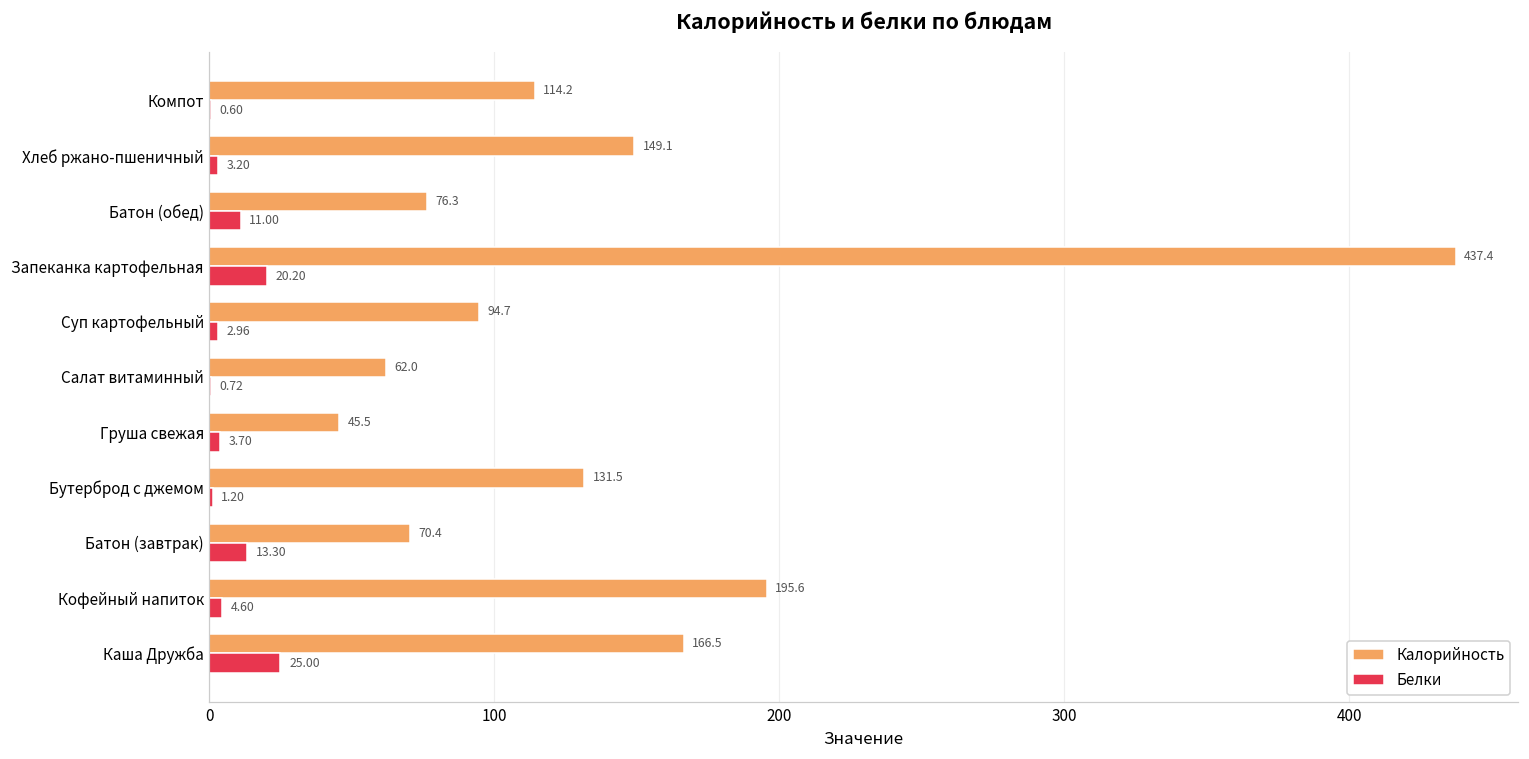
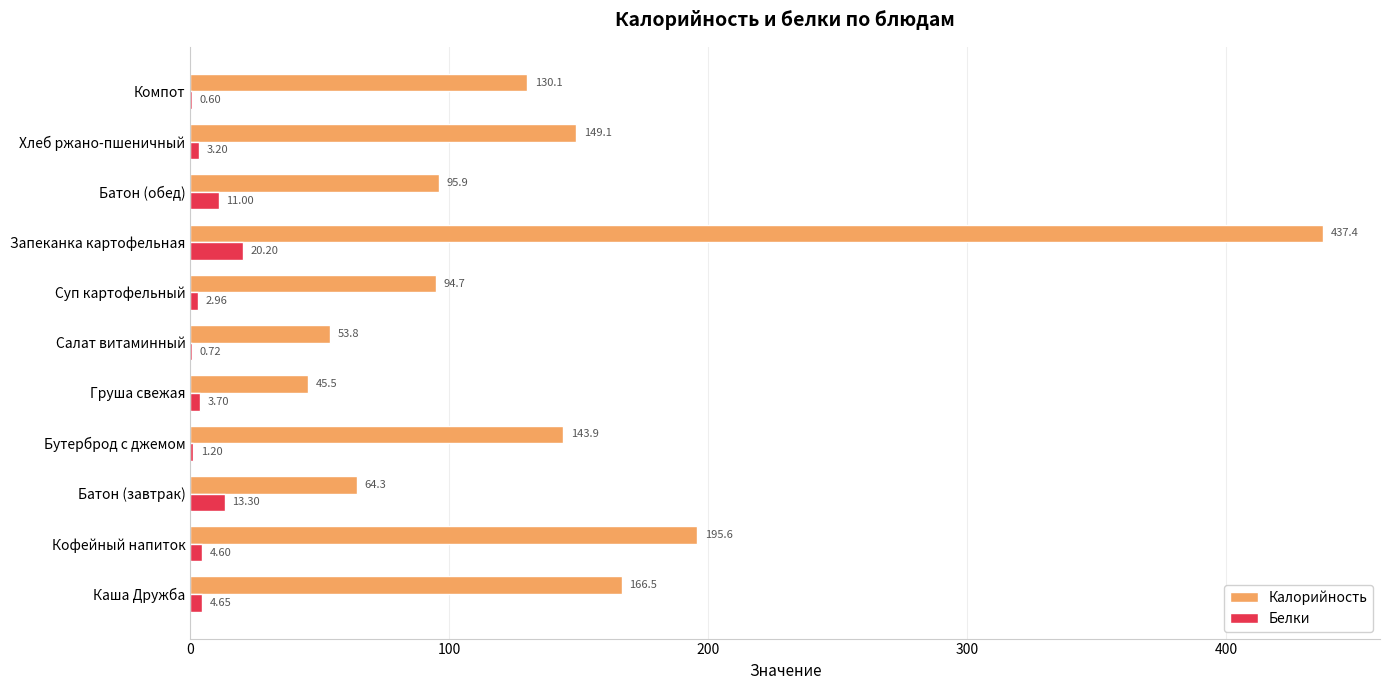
  {
    "Калорийность": {
-     "Компот": 114.2,
+     "Компот": 130.1,
      "Хлеб ржано-пшеничный": 149.1,
-     "Батон (обед)": 76.3,
+     "Батон (обед)": 95.9,
      "Запеканка картофельная": 437.4,
      "Суп картофельный": 94.7,
-     "Салат витаминный": 62.0,
+     "Салат витаминный": 53.8,
      "Груша свежая": 45.5,
-     "Бутерброд с джемом": 131.5,
-     "Батон (завтрак)": 70.4,
+     "Бутерброд с джемом": 143.9,
+     "Батон (завтрак)": 64.3,
      "Кофейный напиток": 195.6,
      "Каша Дружба": 166.5
    },
    "Белки": {
      "Компот": 0.60,
      "Хлеб ржано-пшеничный": 3.20,
      "Батон (обед)": 11.00,
      "Запеканка картофельная": 20.20,
      "Суп картофельный": 2.96,
      "Салат витаминный": 0.72,
      "Груша свежая": 3.70,
      "Бутерброд с джемом": 1.20,
      "Батон (завтрак)": 13.30,
      "Кофейный напиток": 4.60,
-     "Каша Дружба": 25.00
+     "Каша Дружба": 4.65
    }
  }
